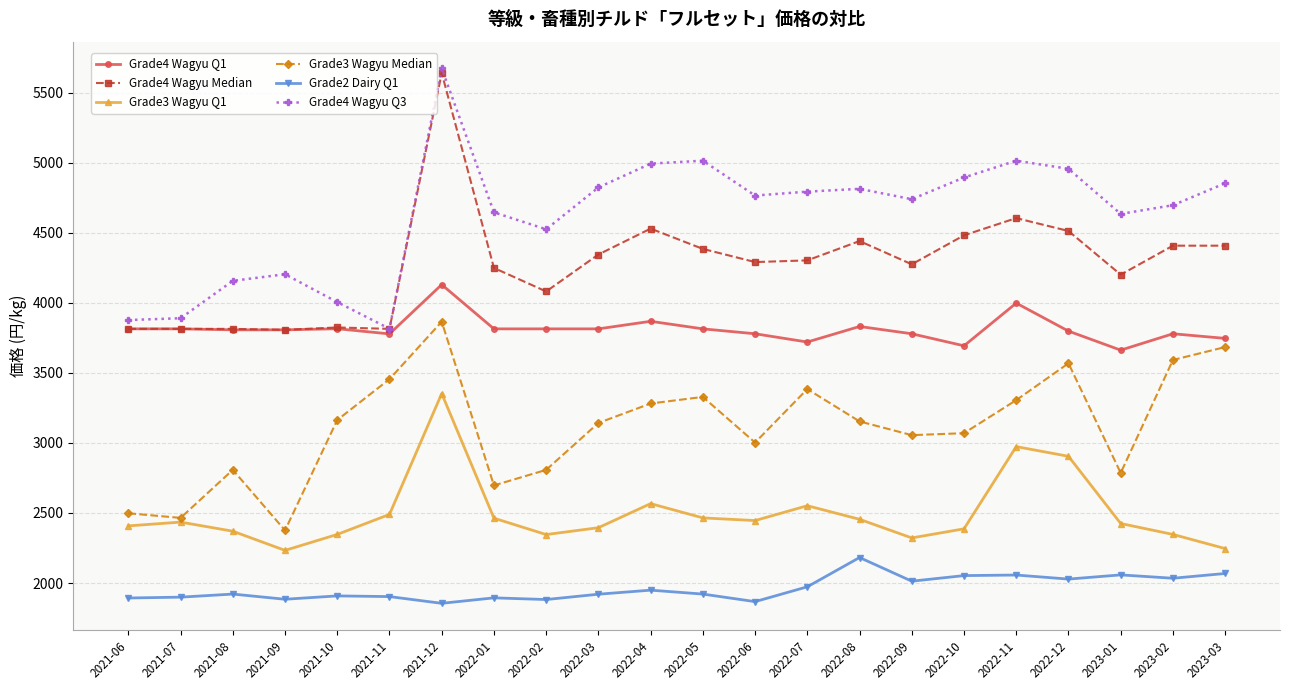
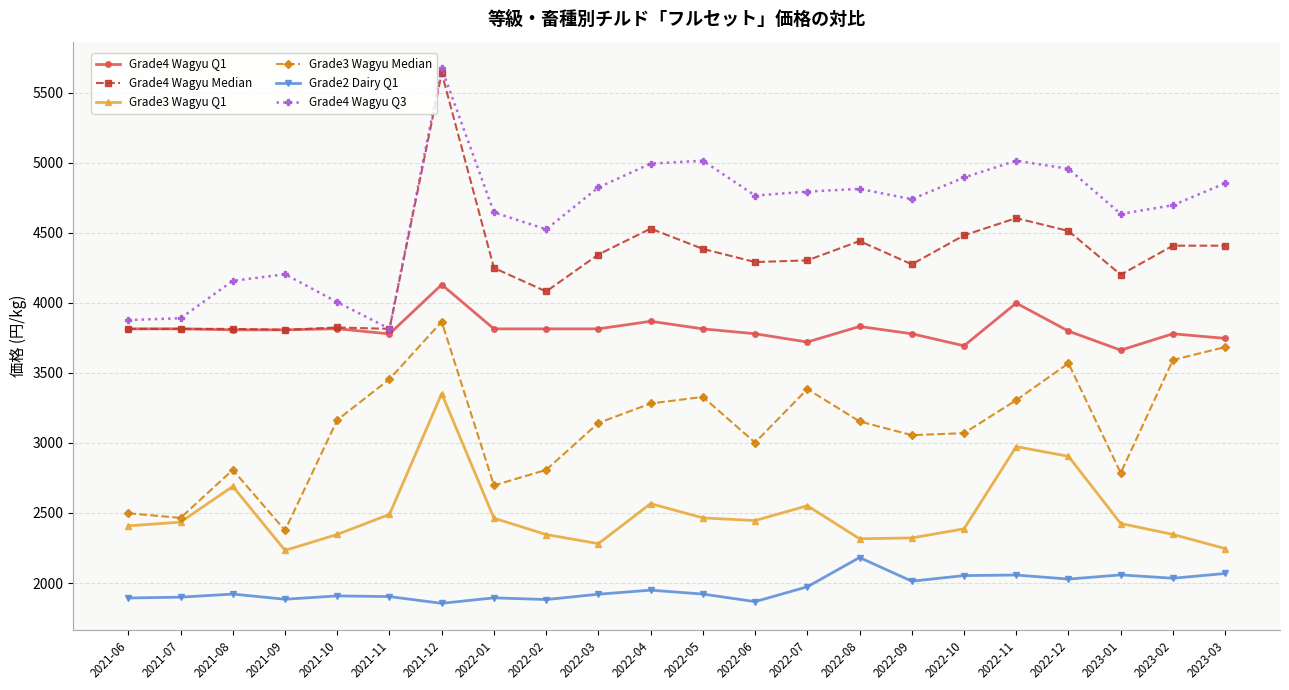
  {
    "Grade3 Wagyu Q1": {
      "2021-06": 2410,
      "2021-07": 2440,
-     "2021-08": 2370,
+     "2021-08": 2690,
      "2021-09": 2230,
      "2021-10": 2350,
      "2021-11": 2490,
      "2021-12": 3350,
      "2022-01": 2460,
      "2022-02": 2350,
-     "2022-03": 2400,
+     "2022-03": 2280,
      "2022-04": 2570,
      "2022-05": 2470,
      "2022-06": 2450,
      "2022-07": 2550,
-     "2022-08": 2460,
+     "2022-08": 2320,
      "2022-09": 2320,
      "2022-10": 2390,
      "2022-11": 2970,
      "2022-12": 2910,
      "2023-01": 2430,
      "2023-02": 2350,
      "2023-03": 2250
    },
    "Grade3 Wagyu Median": {
      "2021-06": 2500,
      "2021-07": 2470,
      "2021-08": 2810,
      "2021-09": 2380,
      "2021-10": 3160,
      "2021-11": 3460,
      "2021-12": 3870,
      "2022-01": 2700,
      "2022-02": 2810,
      "2022-03": 3140,
      "2022-04": 3280,
      "2022-05": 3330,
      "2022-06": 3000,
      "2022-07": 3390,
      "2022-08": 3150,
      "2022-09": 3060,
      "2022-10": 3070,
      "2022-11": 3310,
      "2022-12": 3570,
      "2023-01": 2790,
      "2023-02": 3590,
      "2023-03": 3690
    },
    "Grade2 Dairy Q1": {
      "2021-06": 1890,
      "2021-07": 1900,
      "2021-08": 1920,
      "2021-09": 1880,
      "2021-10": 1910,
      "2021-11": 1900,
      "2021-12": 1860,
      "2022-01": 1890,
      "2022-02": 1880,
      "2022-03": 1920,
      "2022-04": 1950,
      "2022-05": 1920,
      "2022-06": 1870,
      "2022-07": 1970,
      "2022-08": 2180,
      "2022-09": 2010,
      "2022-10": 2050,
      "2022-11": 2060,
      "2022-12": 2030,
      "2023-01": 2060,
      "2023-02": 2030,
      "2023-03": 2070
    },
    "Grade4 Wagyu Q3": {
      "2021-06": 3880,
      "2021-07": 3890,
      "2021-08": 4160,
      "2021-09": 4210,
      "2021-10": 4010,
      "2021-12": 5680,
      "2022-01": 4650,
      "2022-02": 4530,
      "2022-03": 4830,
      "2022-04": 5000,
      "2022-05": 5020,
      "2022-06": 4770,
      "2022-07": 4800,
      "2022-08": 4820,
      "2022-09": 4740,
      "2022-10": 4900,
      "2022-11": 5020,
      "2022-12": 4960,
      "2023-01": 4640,
      "2023-02": 4700,
      "2023-03": 4860
    }
  }
